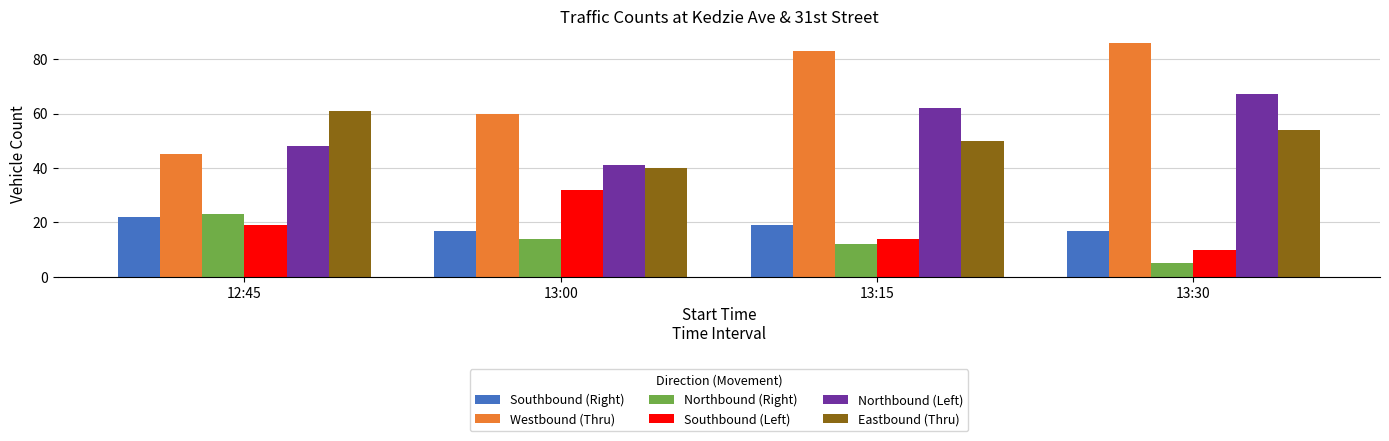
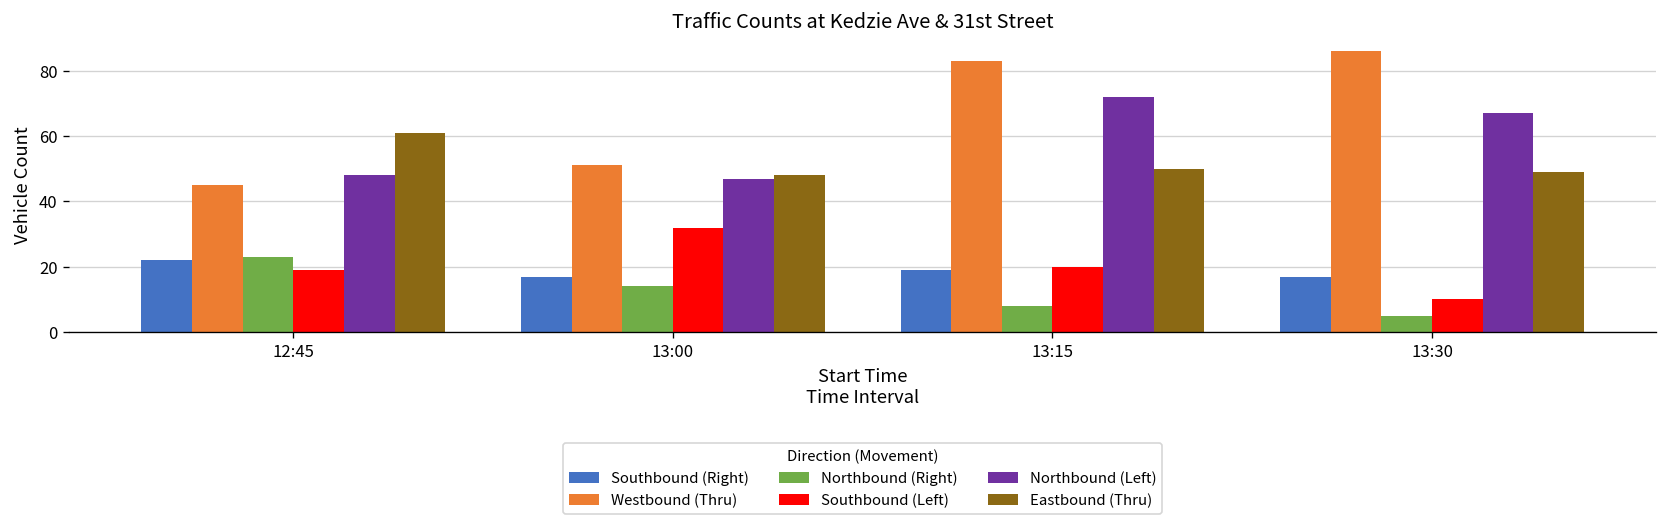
  {
    "Southbound (Right)": {
      "12:45": 22,
      "13:00": 17,
      "13:15": 19,
      "13:30": 17
    },
    "Westbound (Thru)": {
      "12:45": 45,
-     "13:00": 60,
+     "13:00": 51,
      "13:15": 83,
      "13:30": 86
    },
    "Northbound (Right)": {
      "12:45": 23,
      "13:00": 14,
-     "13:15": 12,
+     "13:15": 8,
      "13:30": 5
    },
    "Southbound (Left)": {
      "12:45": 19,
      "13:00": 32,
-     "13:15": 14,
+     "13:15": 20,
      "13:30": 10
    },
    "Northbound (Left)": {
      "12:45": 48,
-     "13:00": 41,
-     "13:15": 62,
+     "13:00": 47,
+     "13:15": 72,
      "13:30": 67
    },
    "Eastbound (Thru)": {
      "12:45": 61,
-     "13:00": 40,
+     "13:00": 48,
      "13:15": 50,
-     "13:30": 54
+     "13:30": 49
    }
  }
